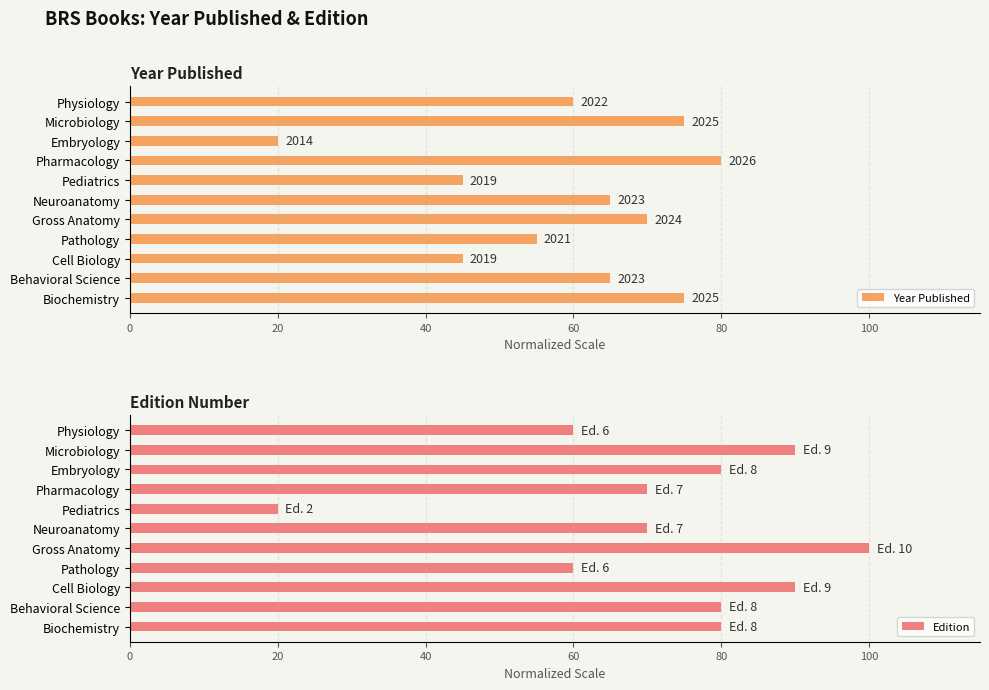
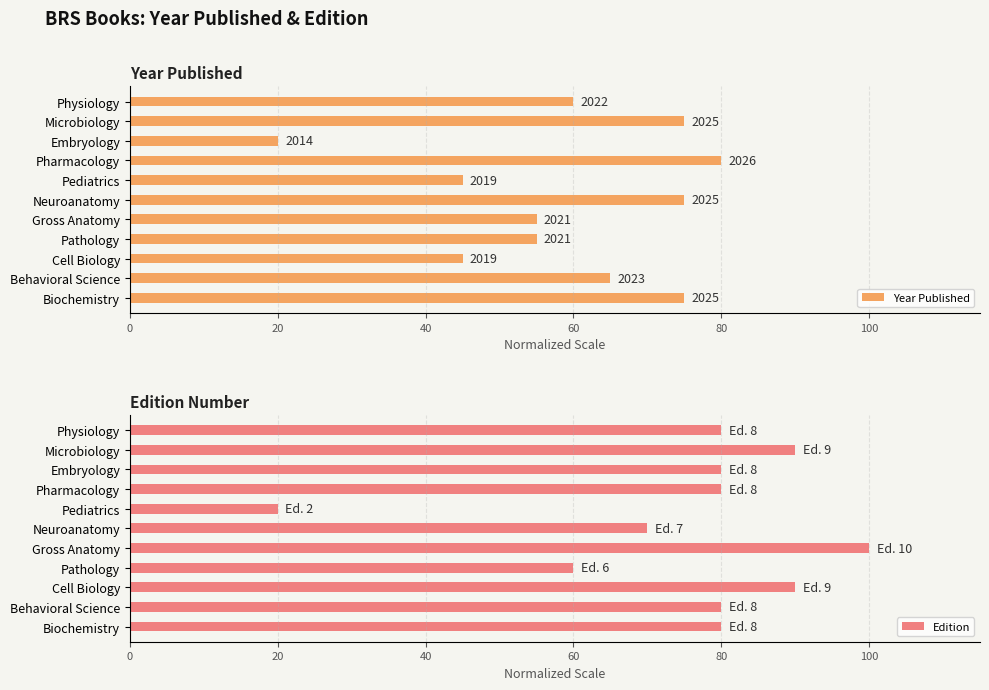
  {
    "Year Published": {
-     "Neuroanatomy": 2023,
-     "Gross Anatomy": 2024
+     "Neuroanatomy": 2025,
+     "Gross Anatomy": 2021
    },
    "Edition Number": {
-     "Physiology": 6,
-     "Pharmacology": 7
+     "Physiology": 8,
+     "Pharmacology": 8
    }
  }
